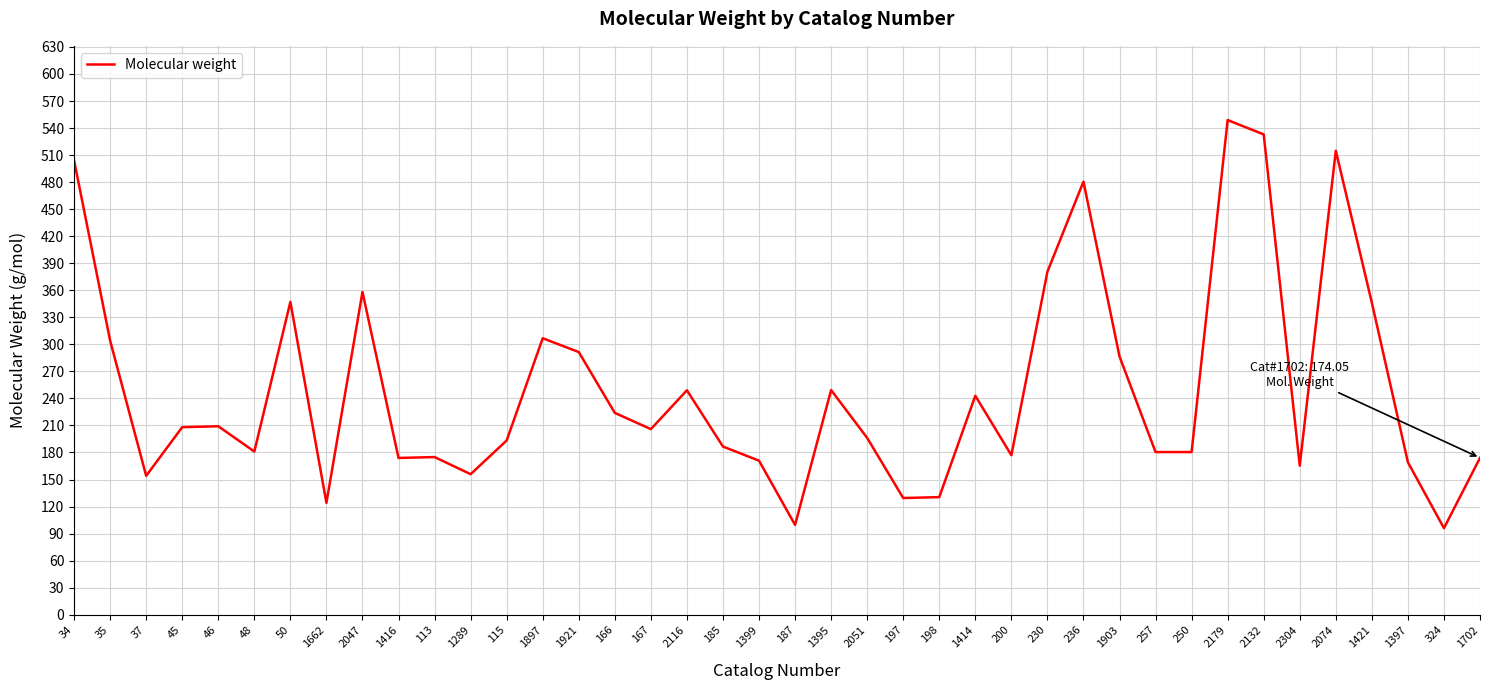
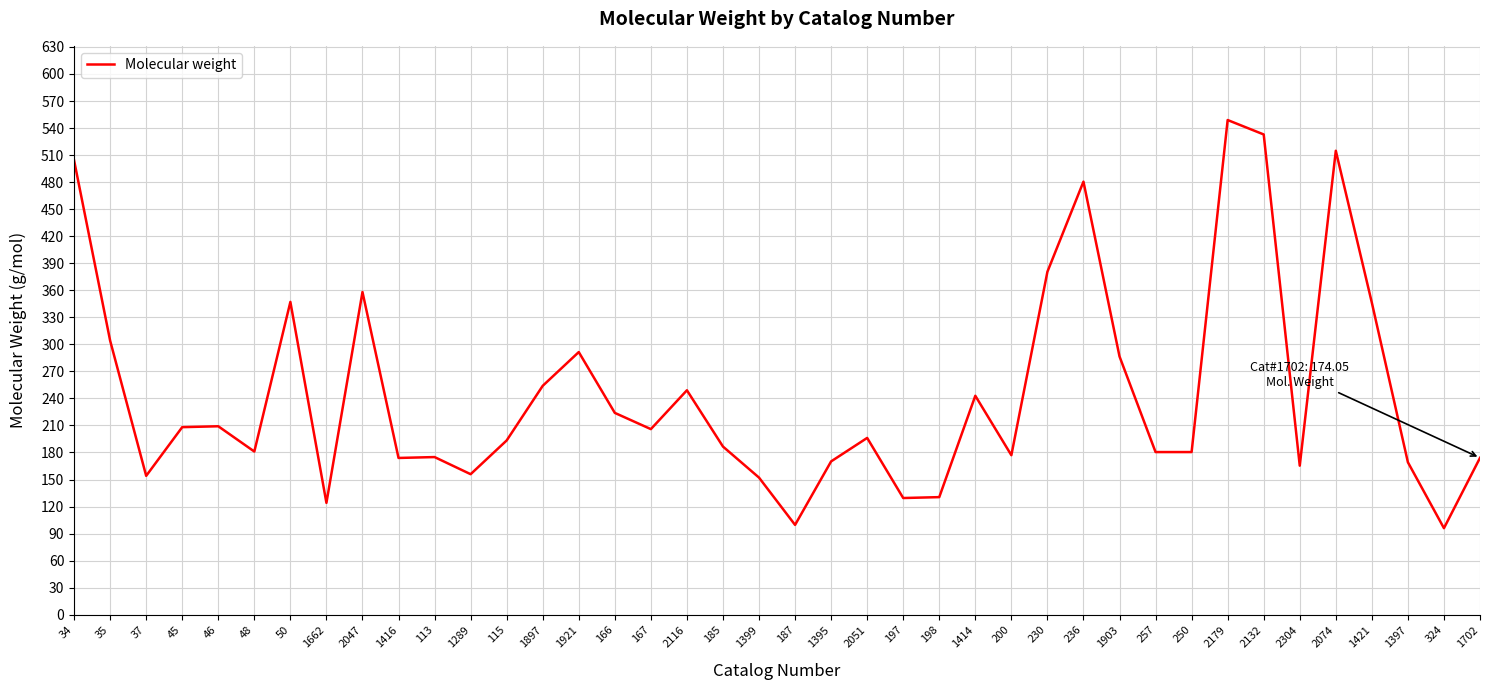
  {
    "34": 500,
    "35": 300,
    "37": 150,
    "45": 210,
    "46": 210,
    "48": 180,
    "50": 350,
    "1662": 120,
    "2047": 360,
    "1416": 170,
    "113": 170,
    "1289": 160,
    "115": 190,
-   "1897": 310,
+   "1897": 250,
    "1921": 290,
    "166": 220,
    "167": 210,
    "2116": 250,
    "185": 190,
-   "1399": 170,
+   "1399": 150,
    "187": 100,
-   "1395": 250,
+   "1395": 170,
    "2051": 200,
    "197": 130,
    "198": 130,
    "1414": 240,
    "200": 180,
    "230": 380,
    "236": 480,
    "1903": 290,
    "257": 180,
    "250": 180,
    "2179": 550,
    "2132": 530,
    "2304": 170,
    "2074": 510,
    "1421": 350,
    "1397": 170,
    "324": 100
  }
